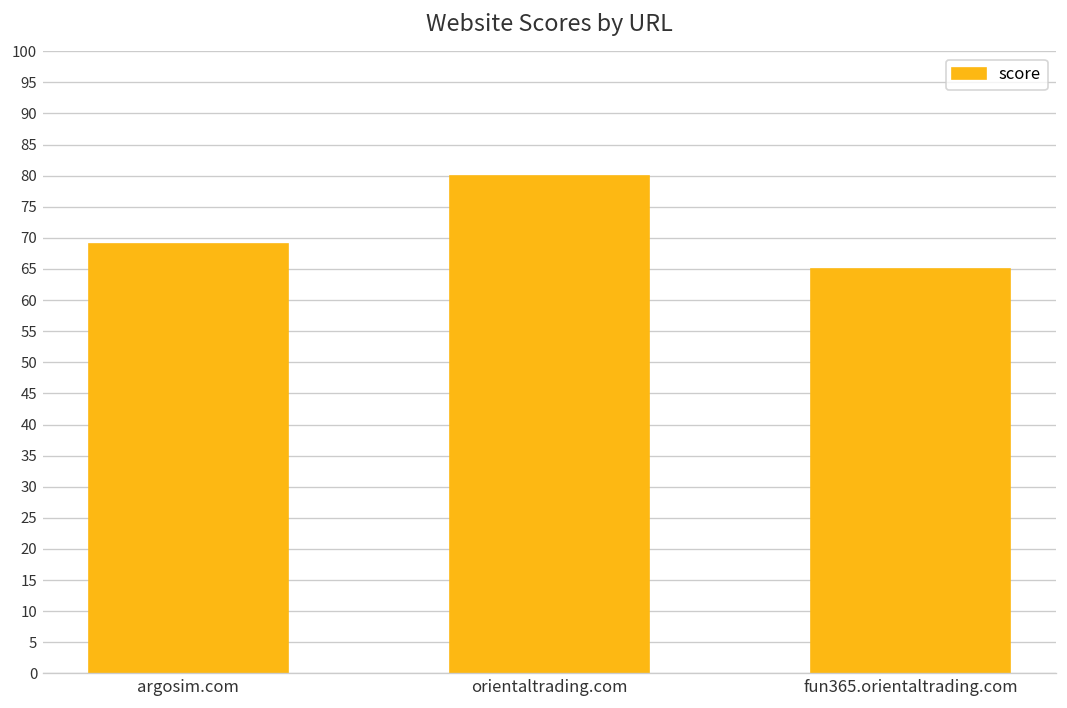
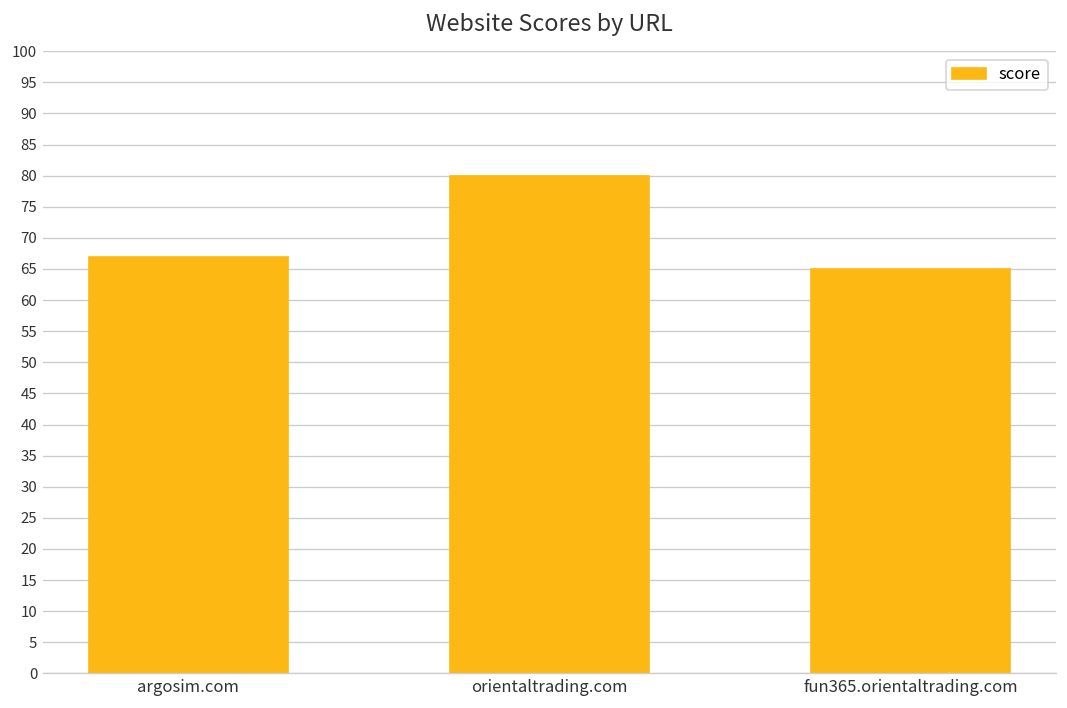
  {
-   "argosim.com": 69,
+   "argosim.com": 67,
    "orientaltrading.com": 80,
    "fun365.orientaltrading.com": 65
  }
